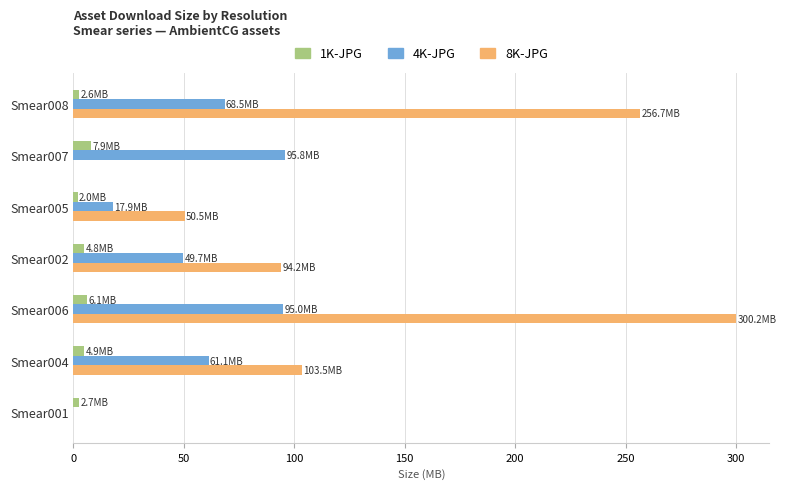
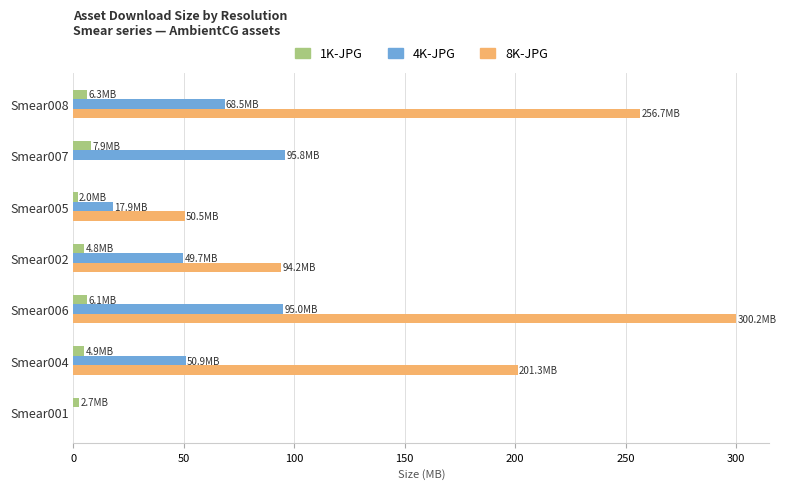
  {
    "1K-JPG": {
-     "Smear008": 2.6,
+     "Smear008": 6.3,
      "Smear007": 7.9,
      "Smear005": 2.0,
      "Smear002": 4.8,
      "Smear006": 6.1,
      "Smear004": 4.9,
      "Smear001": 2.7
    },
    "4K-JPG": {
      "Smear008": 68.5,
      "Smear007": 95.8,
      "Smear005": 17.9,
      "Smear002": 49.7,
      "Smear006": 95.0,
-     "Smear004": 61.1
+     "Smear004": 50.9
    },
    "8K-JPG": {
      "Smear008": 256.7,
      "Smear005": 50.5,
      "Smear002": 94.2,
      "Smear006": 300.2,
-     "Smear004": 103.5
+     "Smear004": 201.3
    }
  }
